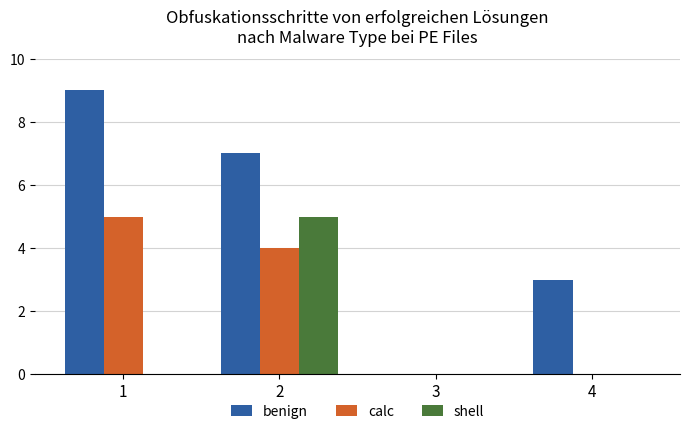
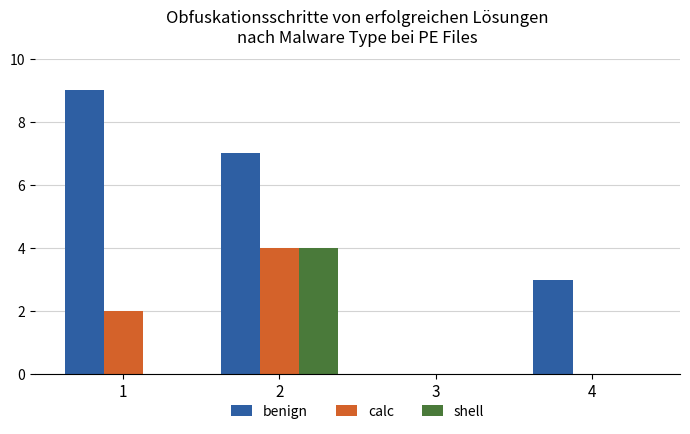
  {
    "benign": {
      "1": 9,
      "2": 7,
      "3": 0,
      "4": 3
    },
    "calc": {
-     "1": 5,
+     "1": 2,
      "2": 4,
      "3": 0,
      "4": 0
    },
    "shell": {
      "1": 0,
-     "2": 5,
+     "2": 4,
      "3": 0,
      "4": 0
    }
  }
